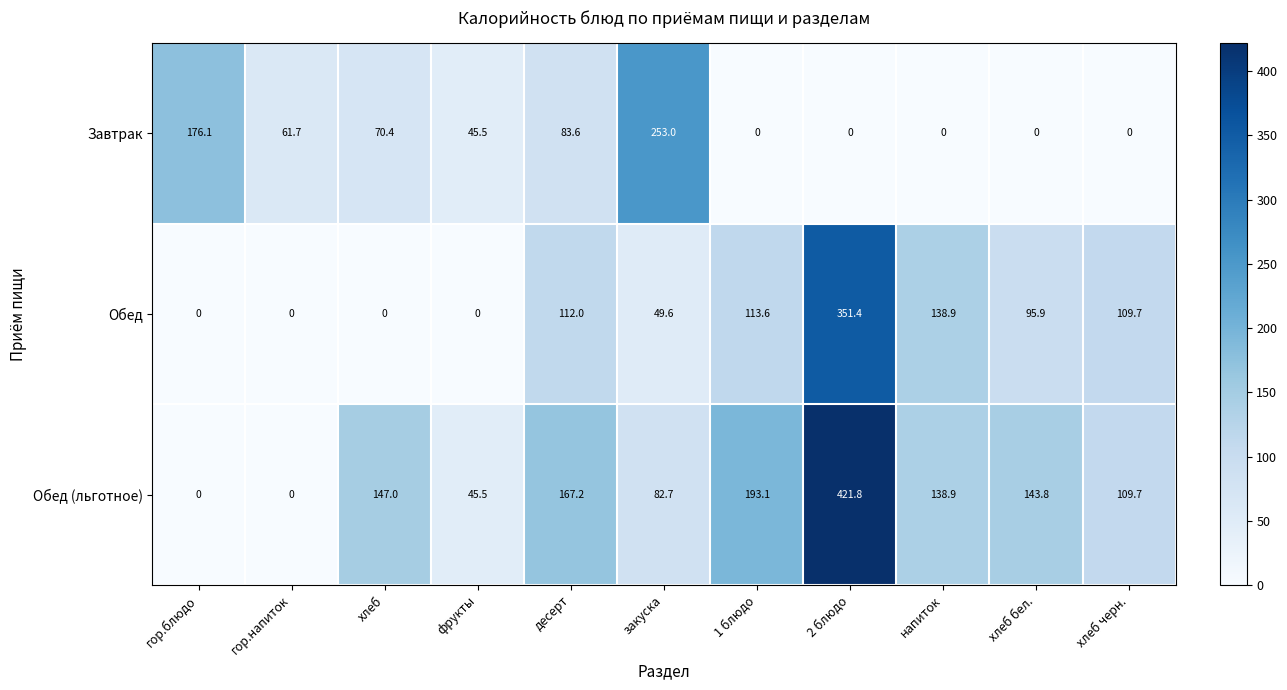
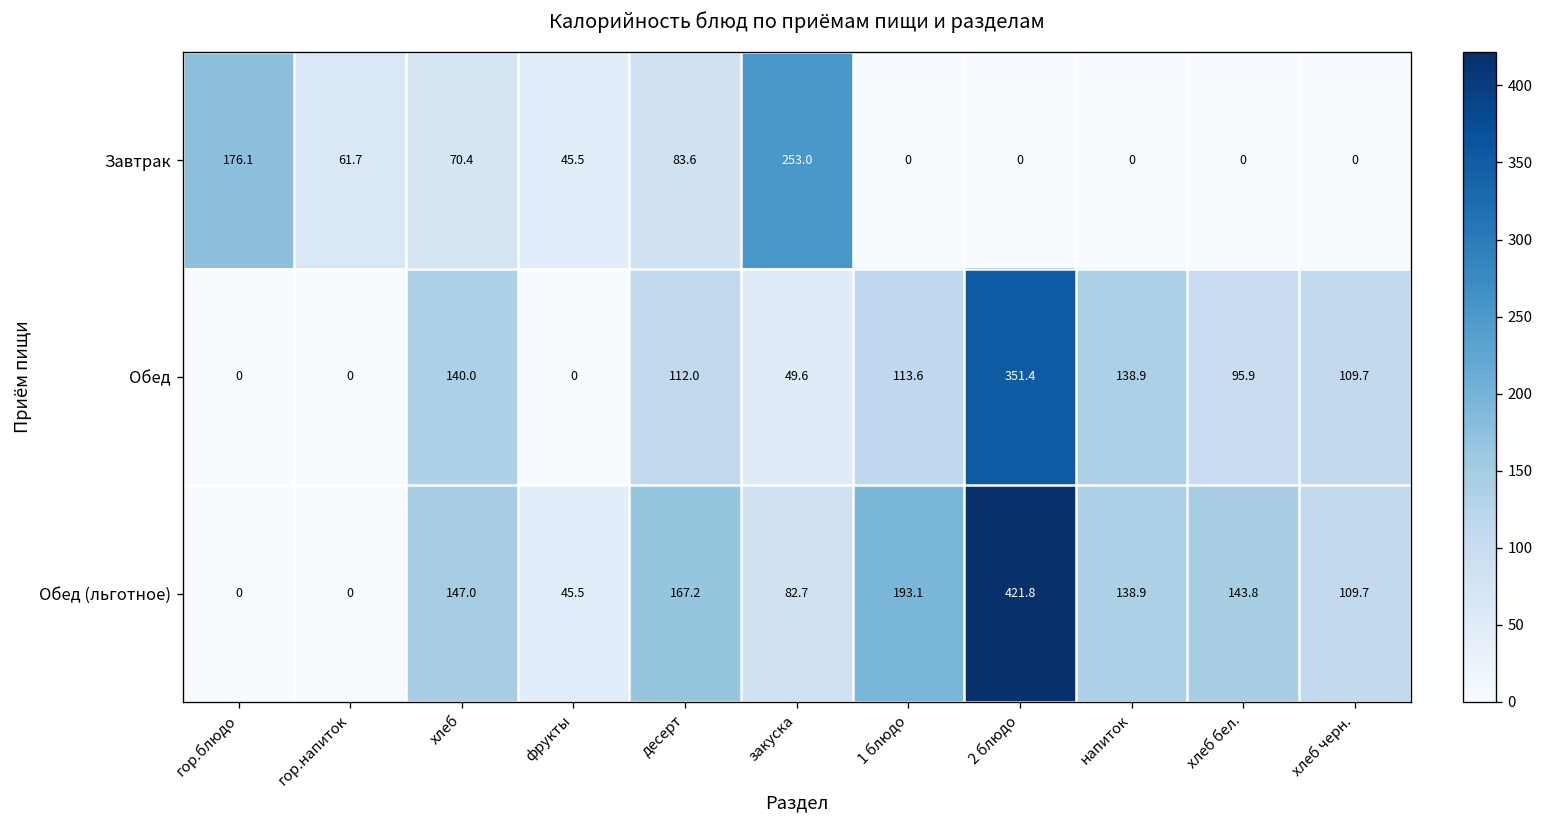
  {
    "Завтрак": {
      "гор.блюдо": 176.1,
      "гор.напиток": 61.7,
      "хлеб": 70.4,
      "фрукты": 45.5,
      "десерт": 83.6,
      "закуска": 253.0,
      "1 блюдо": 0,
      "2 блюдо": 0,
      "напиток": 0,
      "хлеб бел.": 0,
      "хлеб черн.": 0
    },
    "Обед": {
      "гор.блюдо": 0,
      "гор.напиток": 0,
-     "хлеб": 0,
+     "хлеб": 140.0,
      "фрукты": 0,
      "десерт": 112.0,
      "закуска": 49.6,
      "1 блюдо": 113.6,
      "2 блюдо": 351.4,
      "напиток": 138.9,
      "хлеб бел.": 95.9,
      "хлеб черн.": 109.7
    },
    "Обед (льготное)": {
      "гор.блюдо": 0,
      "гор.напиток": 0,
      "хлеб": 147.0,
      "фрукты": 45.5,
      "десерт": 167.2,
      "закуска": 82.7,
      "1 блюдо": 193.1,
      "2 блюдо": 421.8,
      "напиток": 138.9,
      "хлеб бел.": 143.8,
      "хлеб черн.": 109.7
    }
  }
